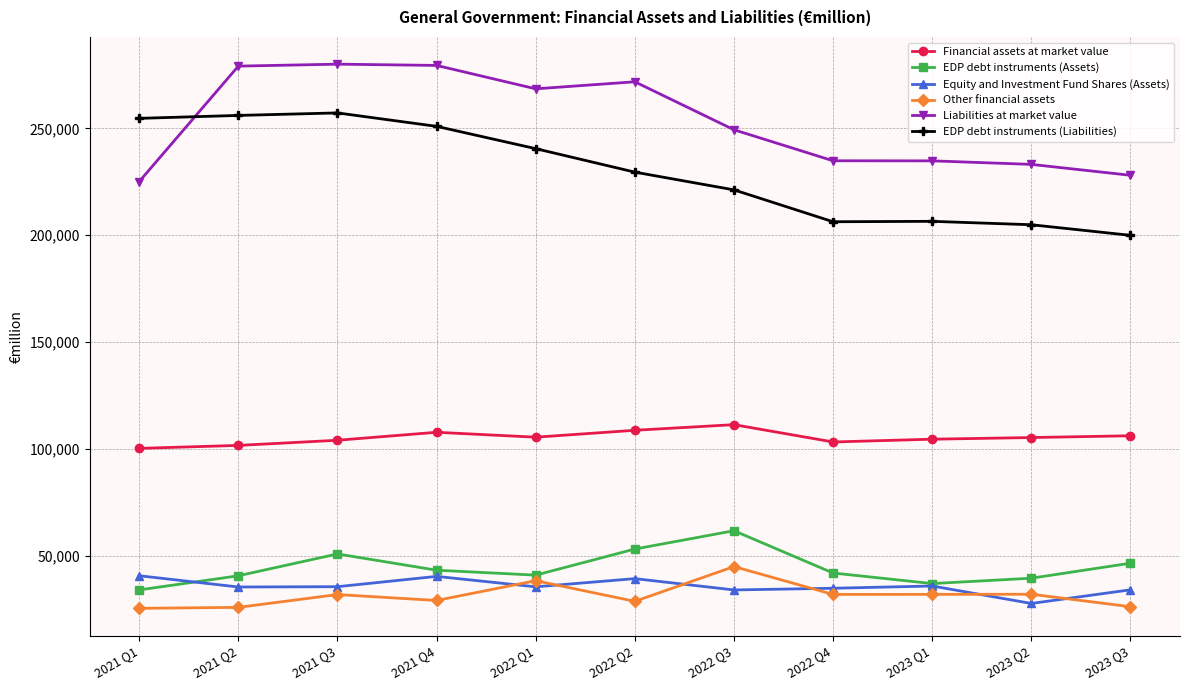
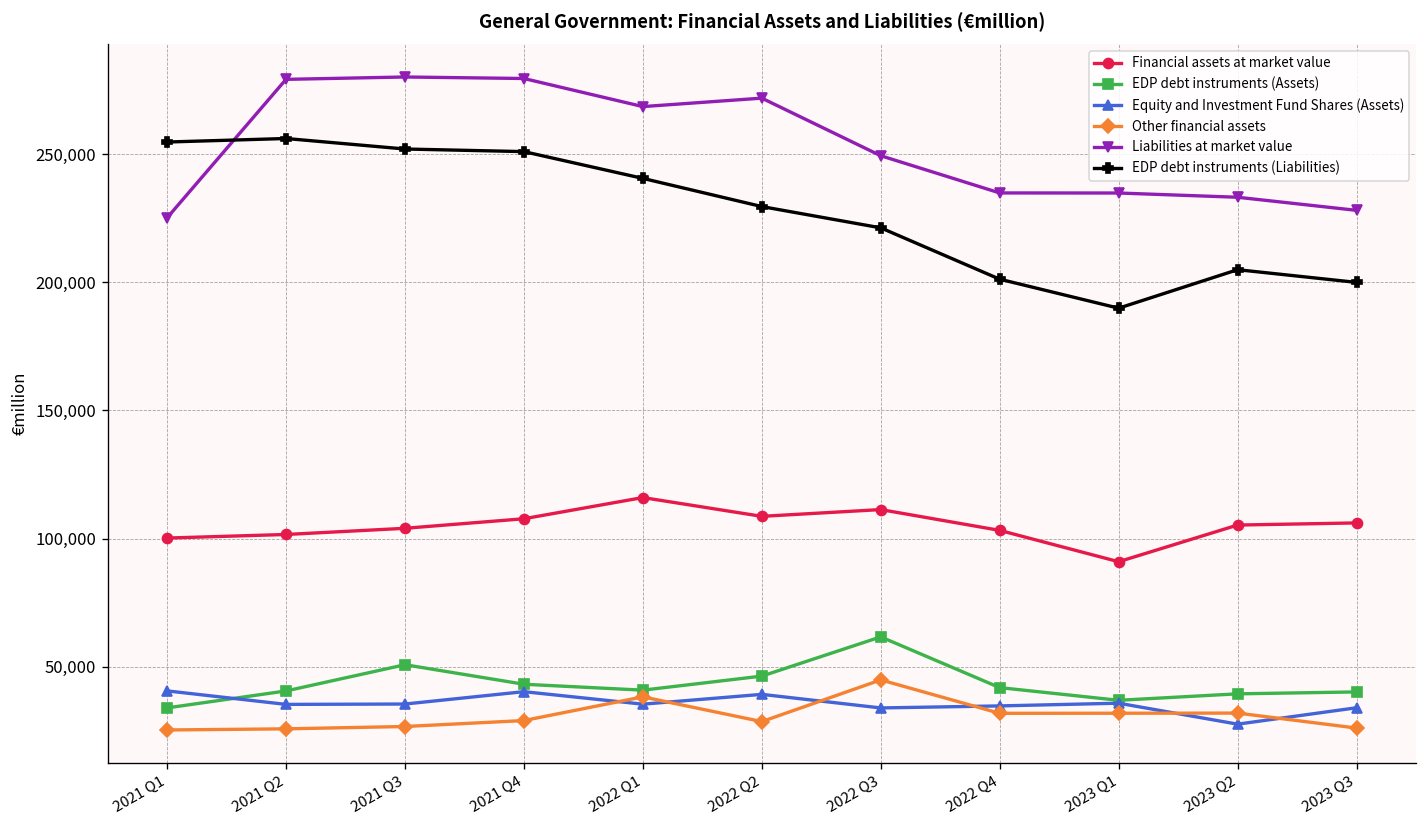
  {
    "Financial assets at market value": {
      "2021 Q1": "100,000",
      "2021 Q2": "102,000",
      "2021 Q3": "104,000",
      "2021 Q4": "108,000",
-     "2022 Q1": "105,000",
+     "2022 Q1": "116,000",
      "2022 Q2": "109,000",
      "2022 Q3": "111,000",
      "2022 Q4": "103,000",
-     "2023 Q1": "104,000",
+     "2023 Q1": "91,000",
      "2023 Q2": "105,000",
      "2023 Q3": "106,000"
    },
    "EDP debt instruments (Assets)": {
      "2021 Q1": "34,000",
      "2021 Q2": "41,000",
      "2021 Q3": "51,000",
      "2021 Q4": "43,000",
      "2022 Q1": "41,000",
-     "2022 Q2": "53,000",
+     "2022 Q2": "46,000",
      "2022 Q3": "62,000",
      "2022 Q4": "42,000",
      "2023 Q2": "39,000",
-     "2023 Q3": "46,000"
+     "2023 Q3": "40,000"
    },
    "Equity and Investment Fund Shares (Assets)": {
      "2021 Q1": "41,000",
      "2021 Q2": "35,000",
      "2021 Q3": "35,000",
      "2021 Q4": "40,000",
      "2022 Q1": "35,000",
      "2022 Q2": "39,000",
      "2022 Q3": "34,000",
      "2022 Q4": "35,000",
      "2023 Q2": "28,000",
      "2023 Q3": "34,000"
    },
    "Other financial assets": {
      "2021 Q1": "25,000",
      "2021 Q2": "26,000",
-     "2021 Q3": "32,000",
+     "2021 Q3": "27,000",
      "2021 Q4": "29,000",
      "2022 Q1": "38,000",
      "2022 Q2": "29,000",
      "2022 Q3": "45,000",
      "2022 Q4": "32,000",
      "2023 Q1": "32,000",
      "2023 Q2": "32,000",
      "2023 Q3": "26,000"
    },
    "Liabilities at market value": {
      "2021 Q1": "225,000",
      "2021 Q2": "279,000",
      "2021 Q3": "280,000",
      "2021 Q4": "279,000",
      "2022 Q1": "268,000",
      "2022 Q2": "272,000",
      "2022 Q3": "249,000",
      "2022 Q4": "235,000",
      "2023 Q1": "235,000",
      "2023 Q2": "233,000",
      "2023 Q3": "228,000"
    },
    "EDP debt instruments (Liabilities)": {
      "2021 Q1": "255,000",
      "2021 Q2": "256,000",
-     "2021 Q3": "257,000",
+     "2021 Q3": "252,000",
      "2021 Q4": "251,000",
      "2022 Q1": "240,000",
      "2022 Q2": "229,000",
      "2022 Q3": "221,000",
-     "2022 Q4": "206,000",
-     "2023 Q1": "206,000",
+     "2022 Q4": "201,000",
+     "2023 Q1": "190,000",
      "2023 Q2": "205,000",
      "2023 Q3": "200,000"
    }
  }
